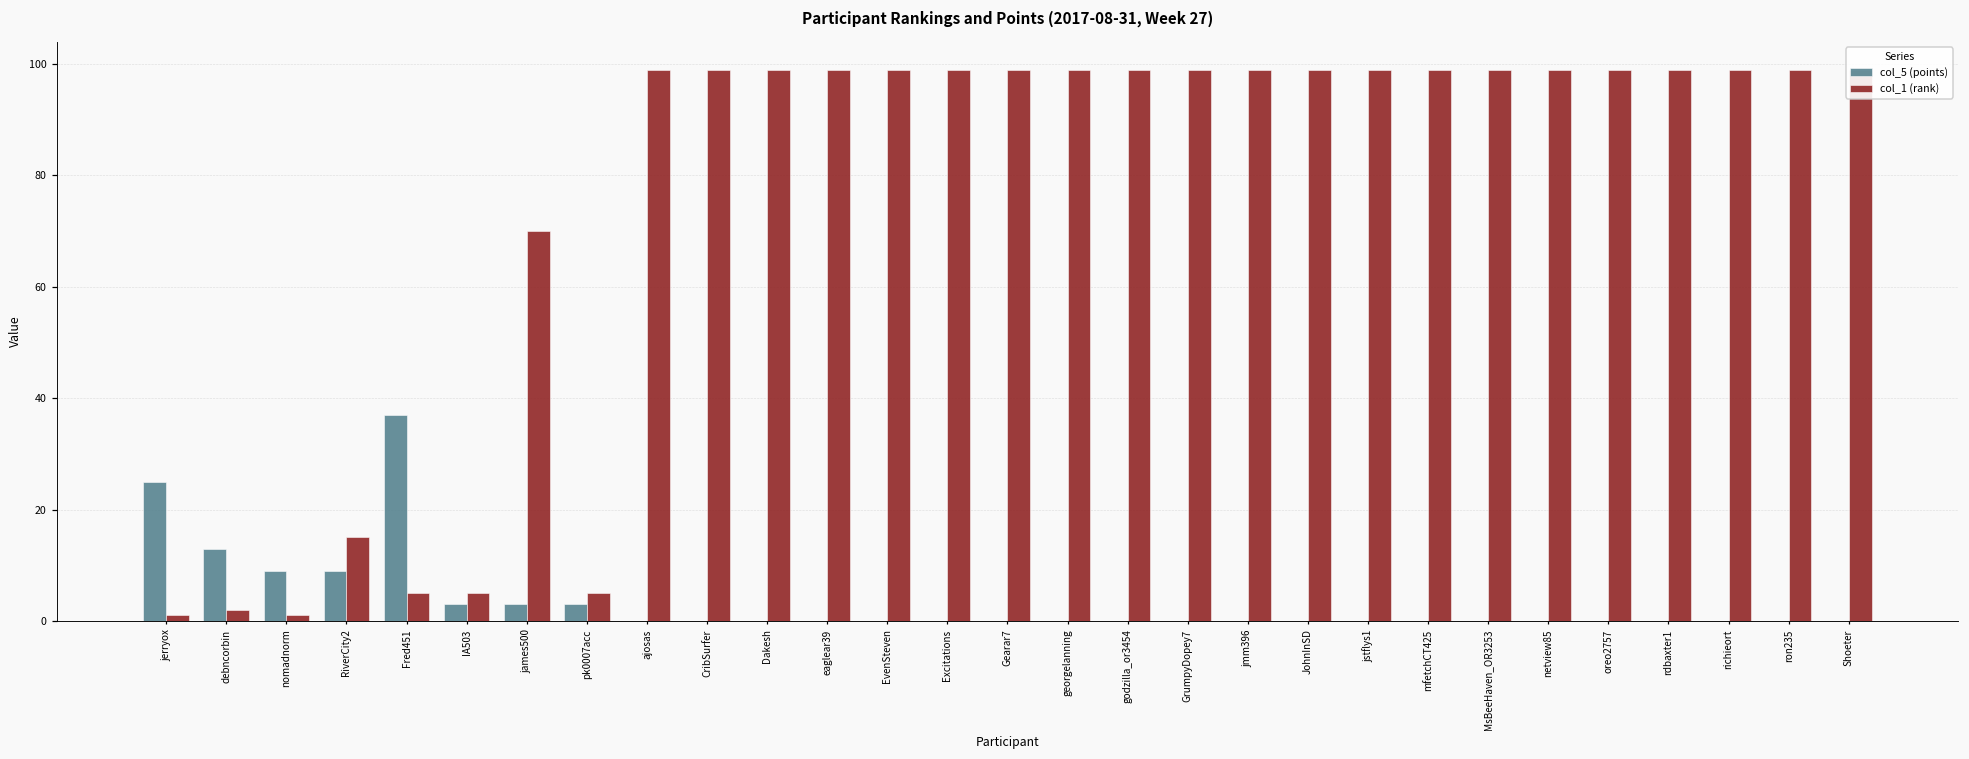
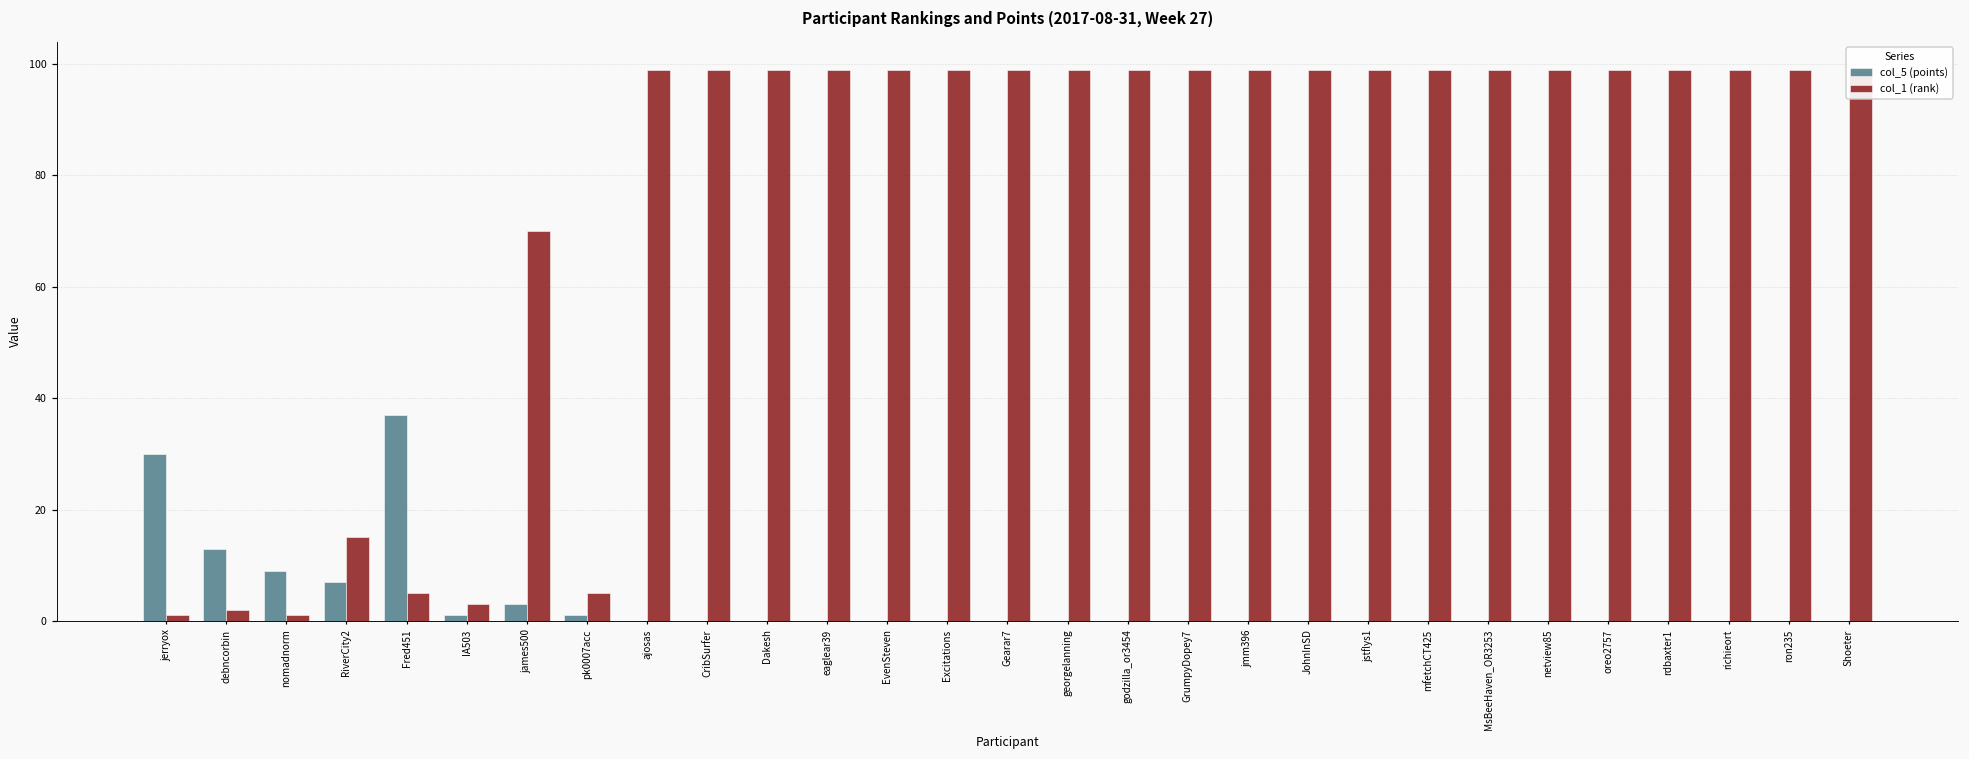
  {
    "col_5 (points)": {
-     "jerryox": 25,
+     "jerryox": 30,
      "debncorbin": 13,
      "nomadnorm": 9,
-     "RiverCity2": 9,
+     "RiverCity2": 7,
      "Fred451": 37,
-     "IA503": 3,
+     "IA503": 1,
      "james500": 3,
-     "pk0007acc": 3,
+     "pk0007acc": 1,
      "ajosas": 0,
      "CribSurfer": 0,
      "Dakesh": 0,
      "eaglear39": 0,
      "EvenSteven": 0,
      "Excitations": 0,
      "Gearar7": 0,
      "georgelanning": 0,
      "godzilla_or3454": 0,
      "GrumpyDopey7": 0,
      "jmm396": 0,
      "JohnInSD": 0,
      "jstflys1": 0,
      "mfetchCT425": 0,
      "MsBeeHaven_OR3253": 0,
      "netview85": 0,
      "oreo2757": 0,
      "rdbaxter1": 0,
      "richieort": 0,
      "ron235": 0,
      "Shoeter": 0
    },
    "col_1 (rank)": {
      "jerryox": 1,
      "debncorbin": 2,
      "nomadnorm": 1,
      "RiverCity2": 15,
      "Fred451": 5,
-     "IA503": 5,
+     "IA503": 3,
      "james500": 70,
      "pk0007acc": 5,
      "ajosas": 99,
      "CribSurfer": 99,
      "Dakesh": 99,
      "eaglear39": 99,
      "EvenSteven": 99,
      "Excitations": 99,
      "Gearar7": 99,
      "georgelanning": 99,
      "godzilla_or3454": 99,
      "GrumpyDopey7": 99,
      "jmm396": 99,
      "JohnInSD": 99,
      "jstflys1": 99,
      "mfetchCT425": 99,
      "MsBeeHaven_OR3253": 99,
      "netview85": 99,
      "oreo2757": 99,
      "rdbaxter1": 99,
      "richieort": 99,
      "ron235": 99
    }
  }
